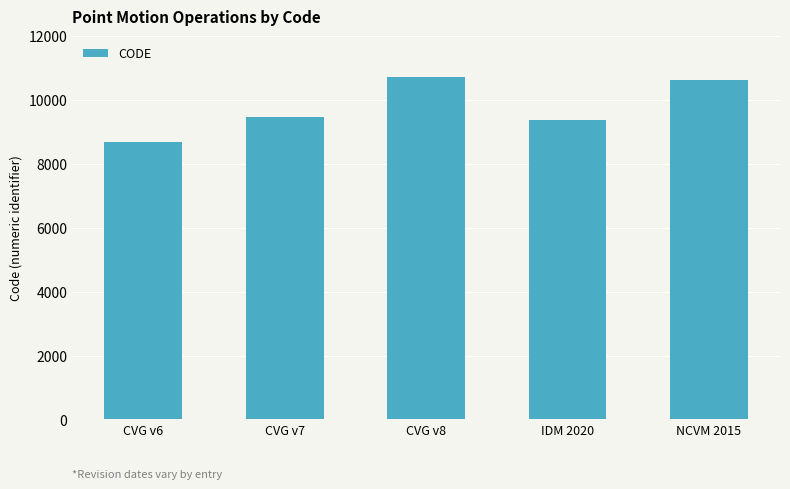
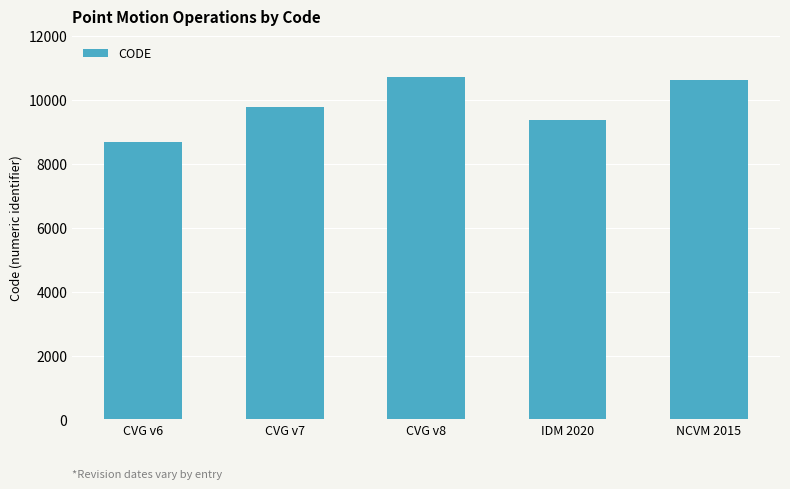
  {
    "CVG v6": 8700,
-   "CVG v7": 9500,
+   "CVG v7": 9800,
    "CVG v8": 10700,
    "IDM 2020": 9400,
    "NCVM 2015": 10600
  }
